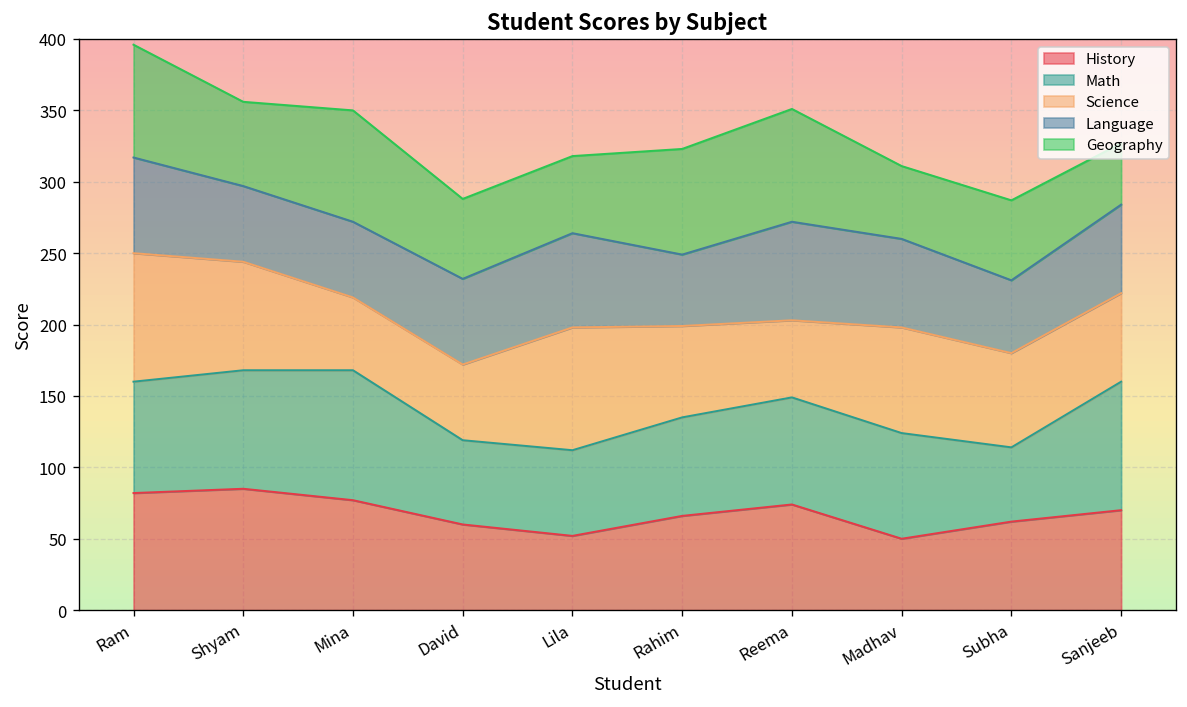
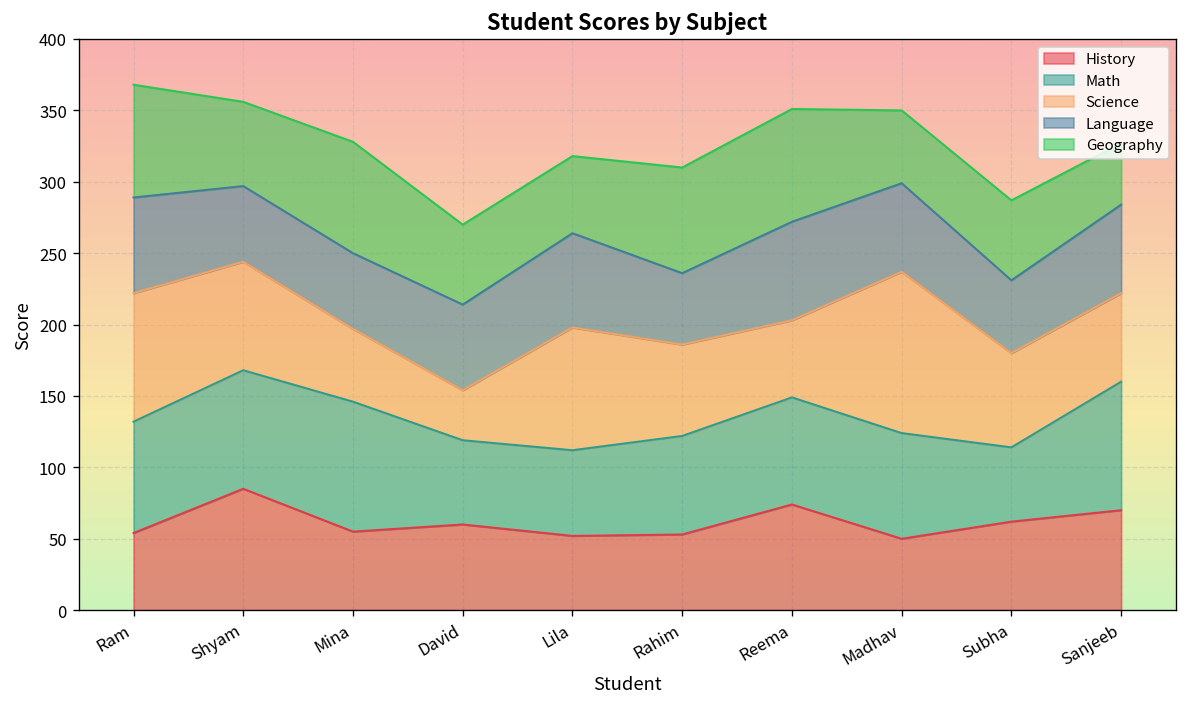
  {
    "History": {
-     "Ram": 82,
+     "Ram": 54,
      "Shyam": 85,
-     "Mina": 77,
+     "Mina": 55,
      "David": 60,
      "Lila": 52,
-     "Rahim": 66,
+     "Rahim": 53,
      "Reema": 74,
      "Madhav": 50,
      "Subha": 62,
      "Sanjeeb": 70
    },
    "Science": {
      "Ram": 90,
      "Shyam": 76,
      "Mina": 51,
-     "David": 53,
+     "David": 35,
      "Lila": 86,
      "Rahim": 64,
      "Reema": 54,
-     "Madhav": 74,
+     "Madhav": 113,
      "Subha": 66,
      "Sanjeeb": 62
    }
  }
